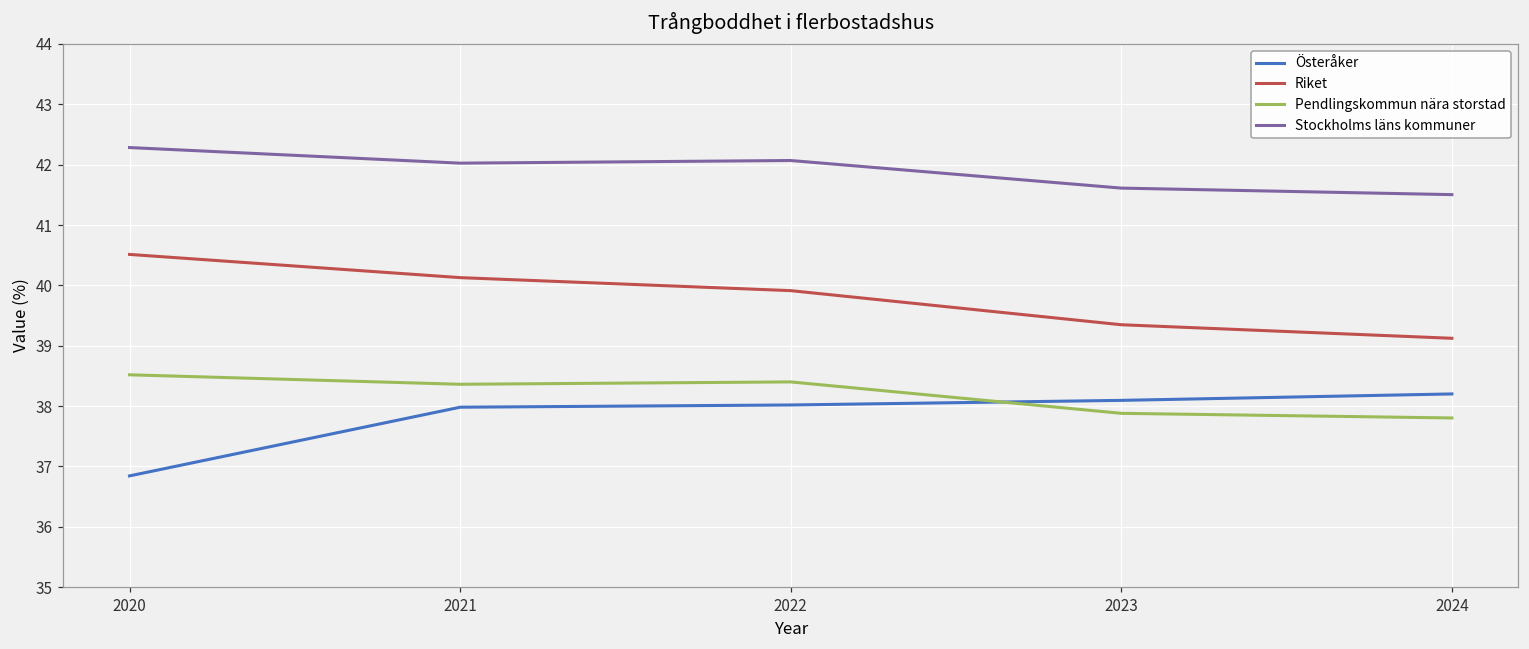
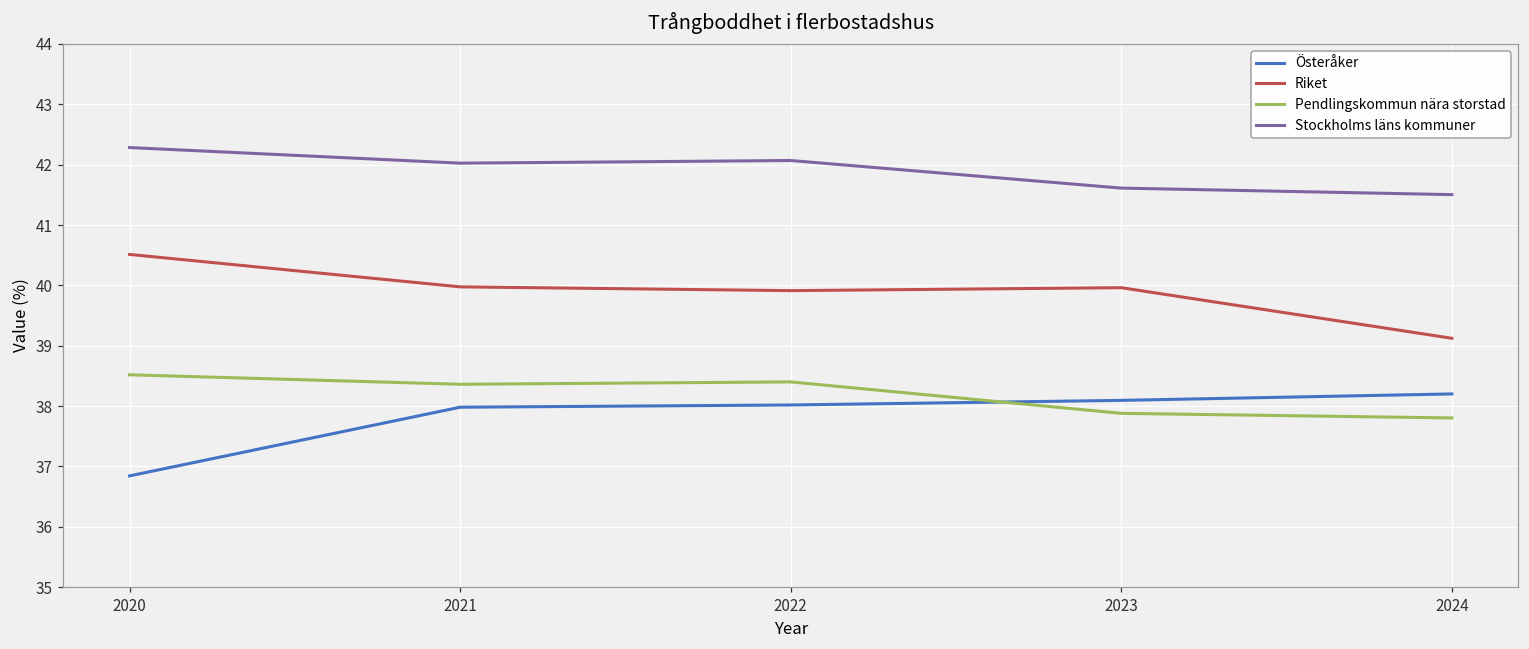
  {
    "Österåker": {
      "2020": 36.8,
      "2021": 38.0,
      "2022": 38.0,
      "2023": 38.1,
      "2024": 38.2
    },
    "Riket": {
      "2020": 40.5,
-     "2021": 40.1,
+     "2021": 40.0,
      "2022": 39.9,
-     "2023": 39.3,
+     "2023": 40.0,
      "2024": 39.1
    },
    "Pendlingskommun nära storstad": {
      "2020": 38.5,
      "2021": 38.4,
      "2022": 38.4,
      "2023": 37.9,
      "2024": 37.8
    },
    "Stockholms läns kommuner": {
      "2020": 42.3,
      "2021": 42.0,
      "2022": 42.1,
      "2023": 41.6,
      "2024": 41.5
    }
  }
